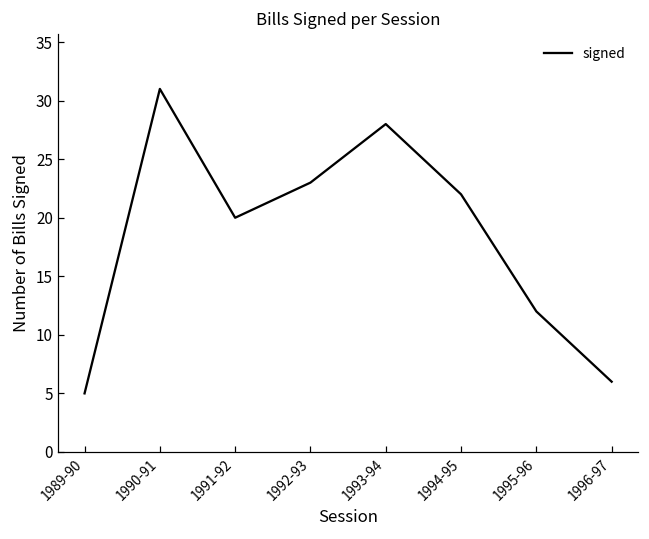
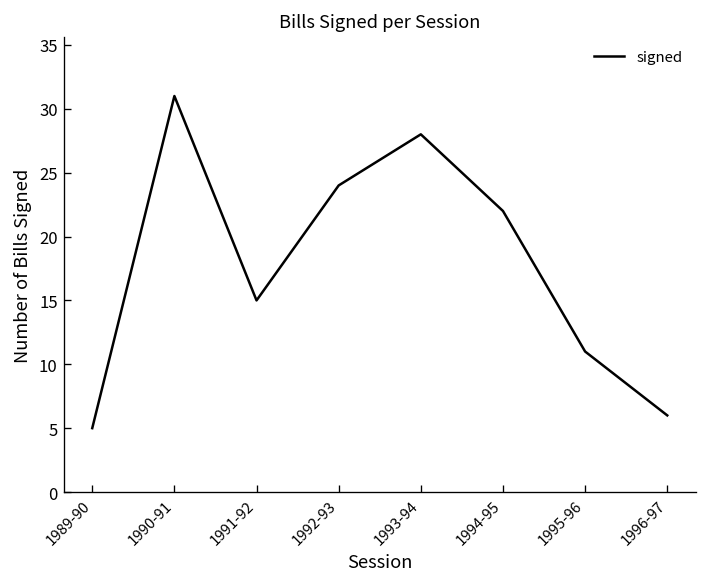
  {
    "1989-90": 5,
    "1990-91": 31,
-   "1991-92": 20,
-   "1992-93": 23,
+   "1991-92": 15,
+   "1992-93": 24,
    "1993-94": 28,
    "1994-95": 22,
-   "1995-96": 12,
+   "1995-96": 11,
    "1996-97": 6
  }
